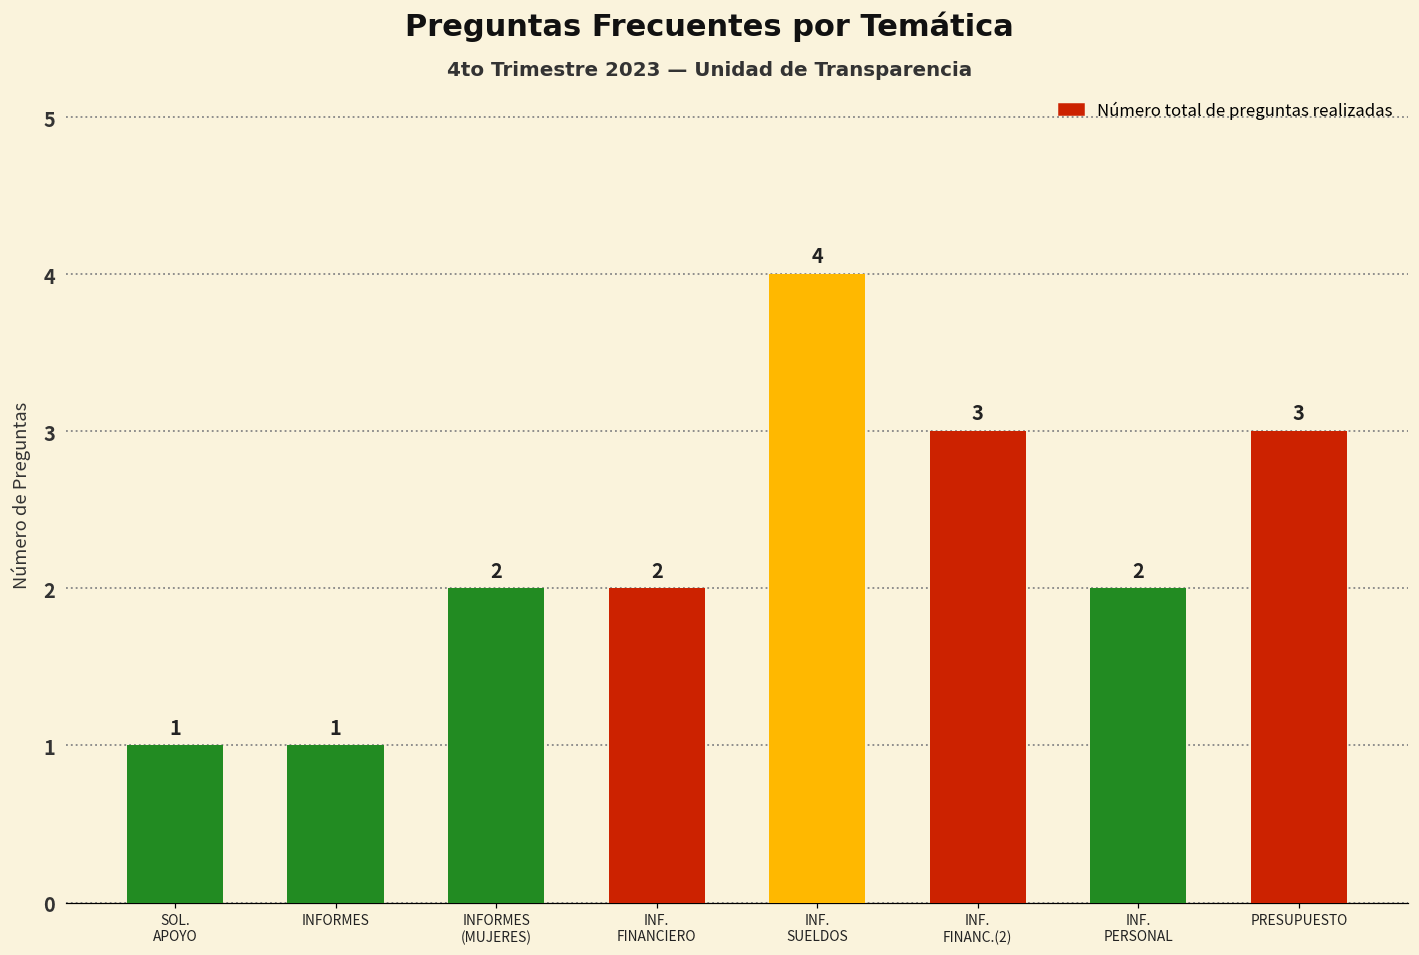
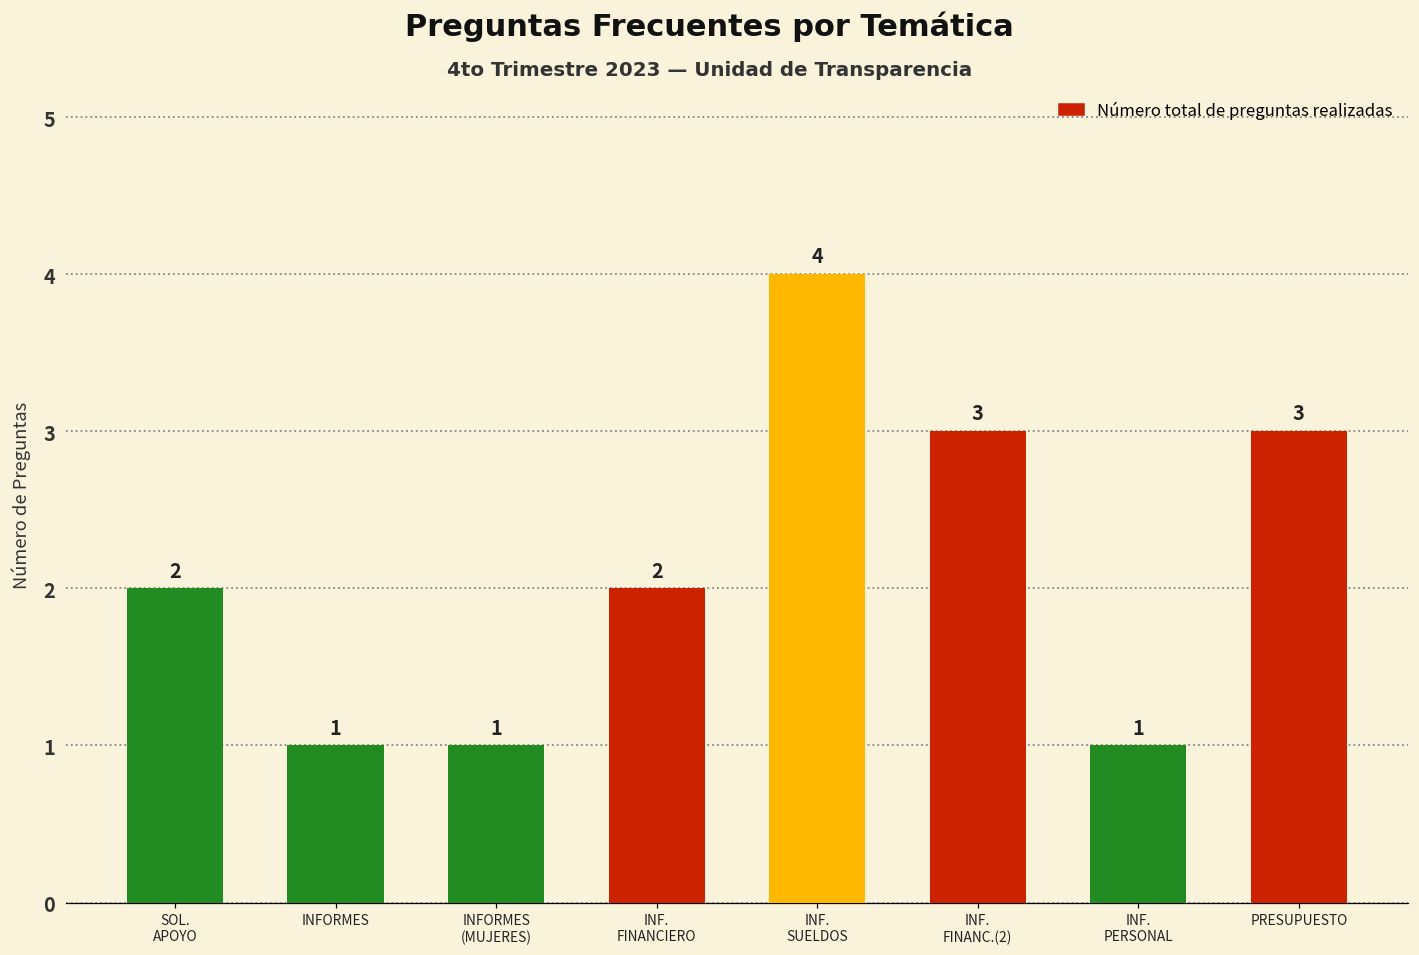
  {
-   "SOL. APOYO": 1,
+   "SOL. APOYO": 2,
    "INFORMES": 1,
-   "INFORMES (MUJERES)": 2,
+   "INFORMES (MUJERES)": 1,
    "INF. FINANCIERO": 2,
    "INF. SUELDOS": 4,
    "INF. FINANC.(2)": 3,
-   "INF. PERSONAL": 2,
+   "INF. PERSONAL": 1,
    "PRESUPUESTO": 3
  }
